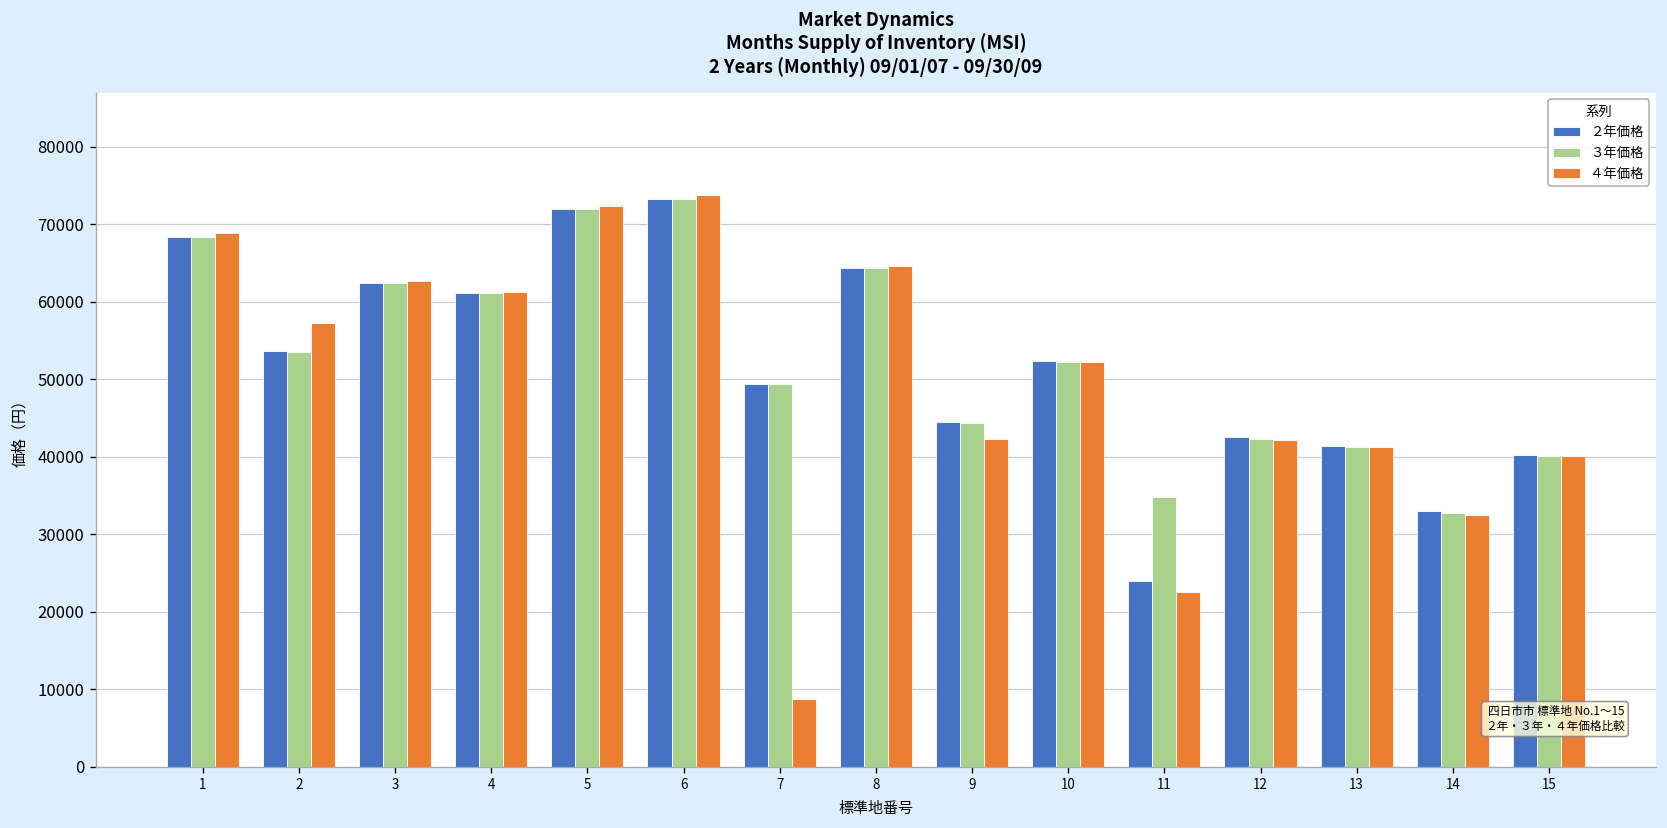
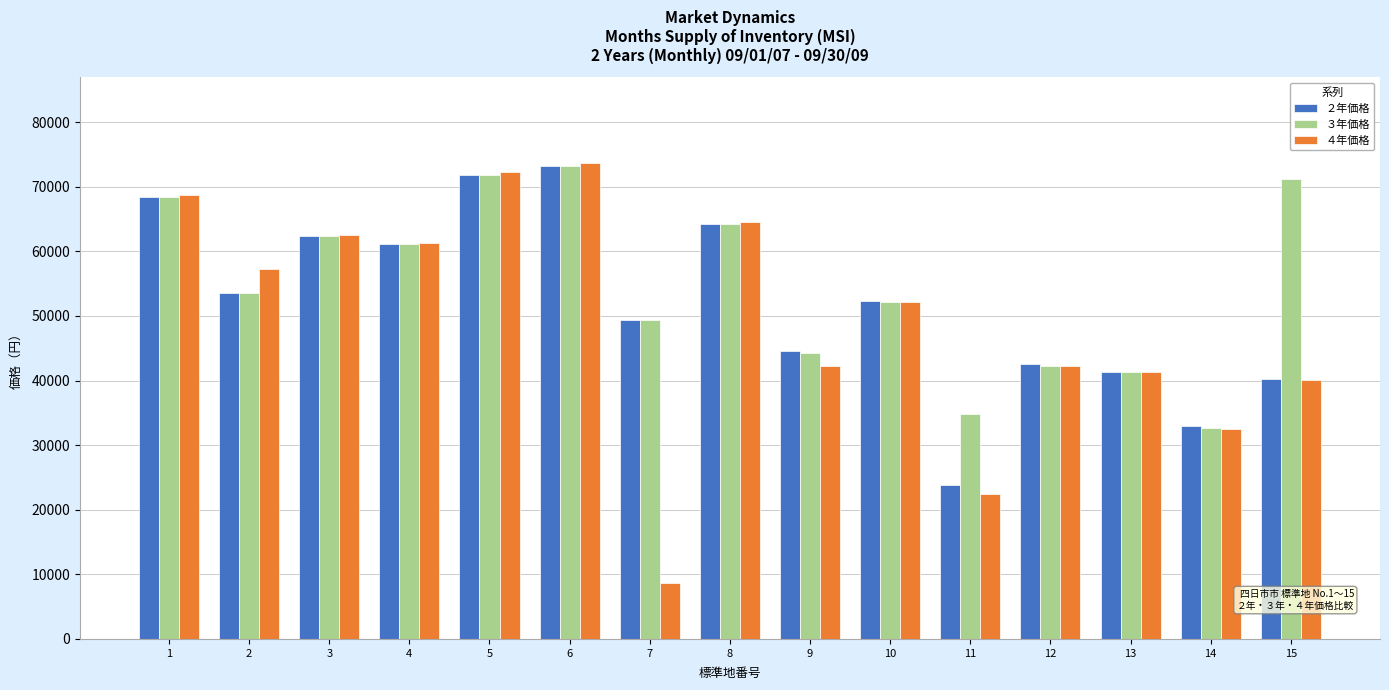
  {
    "２年価格": {
      "1": 68000,
      "2": 54000,
      "3": 62000,
      "4": 61000,
      "5": 72000,
      "6": 73000,
      "7": 49000,
      "8": 64000,
      "9": 45000,
      "10": 52000,
      "11": 24000,
      "12": 43000,
      "13": 41000,
      "14": 33000,
      "15": 40000
    },
    "３年価格": {
      "1": 68000,
      "2": 54000,
      "3": 62000,
      "4": 61000,
      "5": 72000,
      "6": 73000,
      "7": 49000,
      "8": 64000,
      "9": 44000,
      "10": 52000,
      "11": 35000,
      "12": 42000,
      "13": 41000,
      "14": 33000,
-     "15": 40000
+     "15": 71000
    },
    "４年価格": {
      "1": 69000,
      "2": 57000,
      "3": 63000,
      "4": 61000,
      "5": 72000,
      "6": 74000,
      "7": 9000,
      "8": 65000,
      "9": 42000,
      "10": 52000,
      "11": 23000,
      "12": 42000,
      "13": 41000,
      "14": 33000,
      "15": 40000
    }
  }
